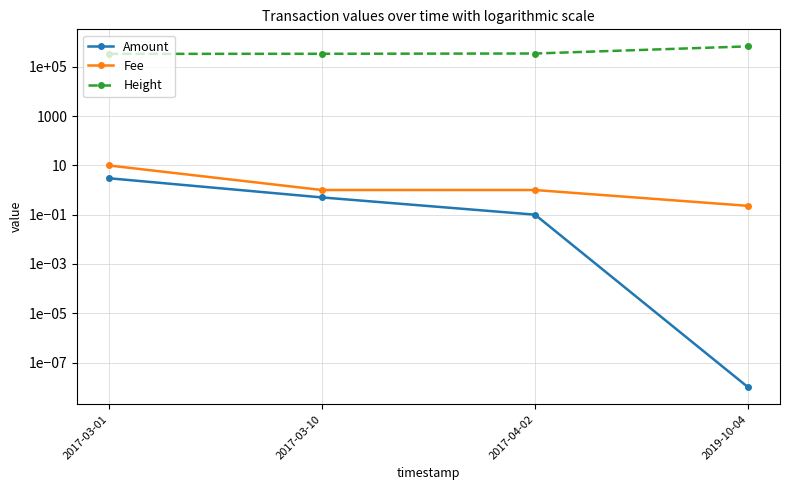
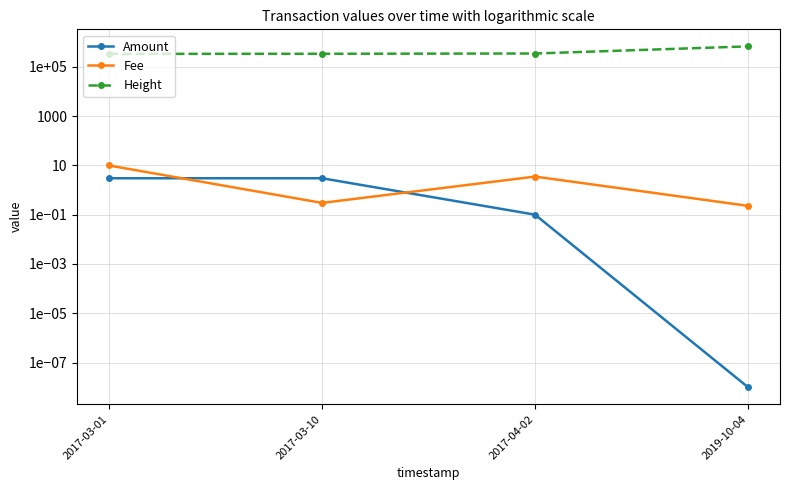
  {
    "Amount": {
      "2017-03-01": 3,
-     "2017-03-10": 0.5,
+     "2017-03-10": 3,
      "2017-04-02": 0.1,
      "2019-10-04": 0.000000010
    },
    "Fee": {
      "2017-03-01": 10,
-     "2017-03-10": 1.0,
-     "2017-04-02": 1.0,
+     "2017-03-10": 0.3,
+     "2017-04-02": 4,
      "2019-10-04": 0.2
    },
    "Height": {
      "2017-03-10": 300000,
      "2017-04-02": 300000,
      "2019-10-04": 700000
    }
  }
